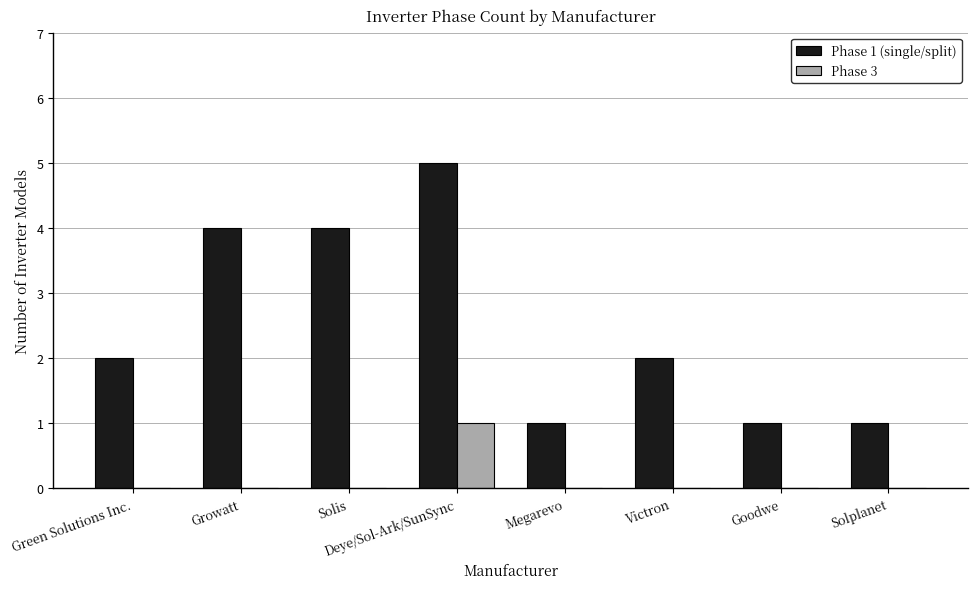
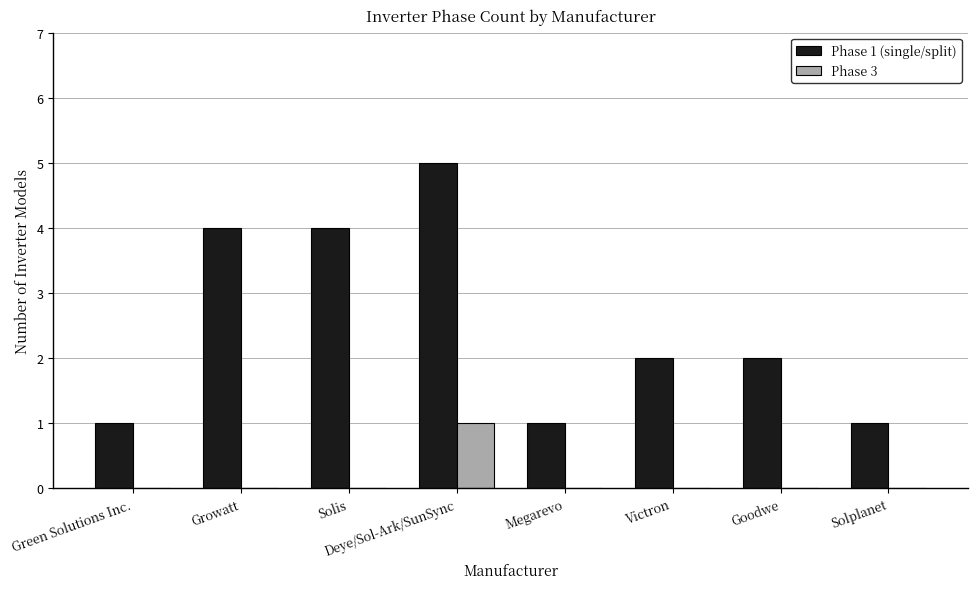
  {
    "Phase 1 (single/split)": {
-     "Green Solutions Inc.": 2,
+     "Green Solutions Inc.": 1,
      "Growatt": 4,
      "Solis": 4,
      "Deye/Sol-Ark/SunSync": 5,
      "Megarevo": 1,
      "Victron": 2,
-     "Goodwe": 1,
+     "Goodwe": 2,
      "Solplanet": 1
    },
    "Phase 3": {
      "Green Solutions Inc.": 0,
      "Growatt": 0,
      "Solis": 0,
      "Deye/Sol-Ark/SunSync": 1,
      "Megarevo": 0,
      "Victron": 0,
      "Goodwe": 0,
      "Solplanet": 0
    }
  }
